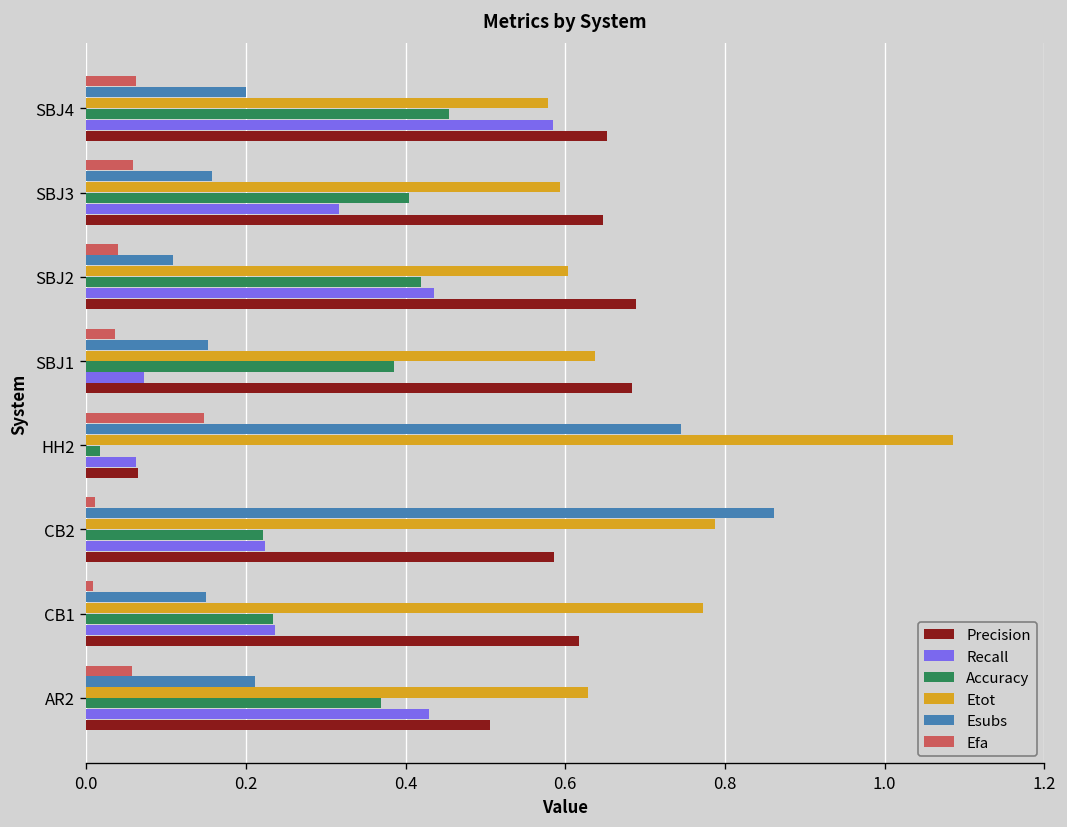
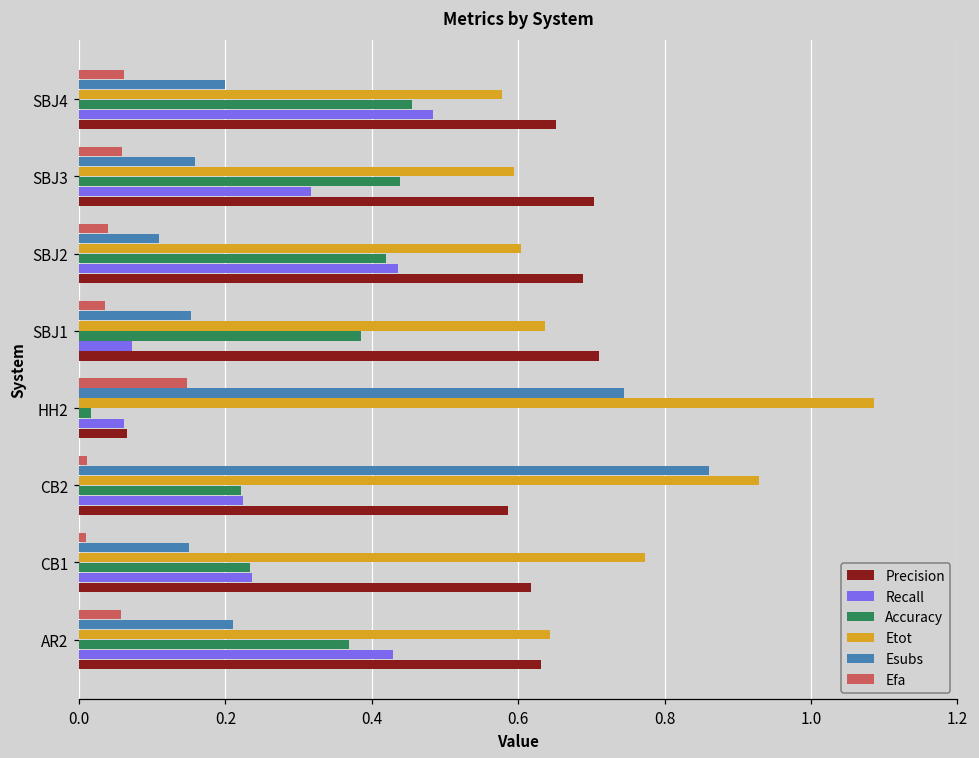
  {
    "Precision": {
      "SBJ4": 0.65,
-     "SBJ3": 0.65,
+     "SBJ3": 0.70,
      "SBJ2": 0.69,
-     "SBJ1": 0.68,
+     "SBJ1": 0.71,
      "HH2": 0.07,
      "CB2": 0.59,
      "CB1": 0.62,
-     "AR2": 0.51
+     "AR2": 0.63
    },
    "Recall": {
-     "SBJ4": 0.59,
+     "SBJ4": 0.48,
      "SBJ3": 0.32,
      "SBJ2": 0.44,
      "SBJ1": 0.07,
      "HH2": 0.06,
      "CB2": 0.22,
      "CB1": 0.24,
      "AR2": 0.43
    },
    "Accuracy": {
      "SBJ4": 0.46,
-     "SBJ3": 0.40,
+     "SBJ3": 0.44,
      "SBJ2": 0.42,
      "SBJ1": 0.39,
      "HH2": 0.02,
      "CB2": 0.22,
      "CB1": 0.23,
      "AR2": 0.37
    },
    "Etot": {
      "SBJ4": 0.58,
      "SBJ3": 0.59,
      "SBJ2": 0.60,
      "SBJ1": 0.64,
      "HH2": 1.09,
-     "CB2": 0.79,
+     "CB2": 0.93,
      "CB1": 0.77,
-     "AR2": 0.63
+     "AR2": 0.64
    },
    "Esubs": {
      "SBJ4": 0.20,
      "SBJ3": 0.16,
      "SBJ2": 0.11,
      "SBJ1": 0.15,
      "HH2": 0.75,
      "CB2": 0.86,
      "CB1": 0.15,
      "AR2": 0.21
    },
    "Efa": {
      "SBJ4": 0.06,
      "SBJ3": 0.06,
      "SBJ2": 0.04,
      "SBJ1": 0.04,
      "HH2": 0.15,
      "CB2": 0.01,
      "CB1": 0.01,
      "AR2": 0.06
    }
  }
